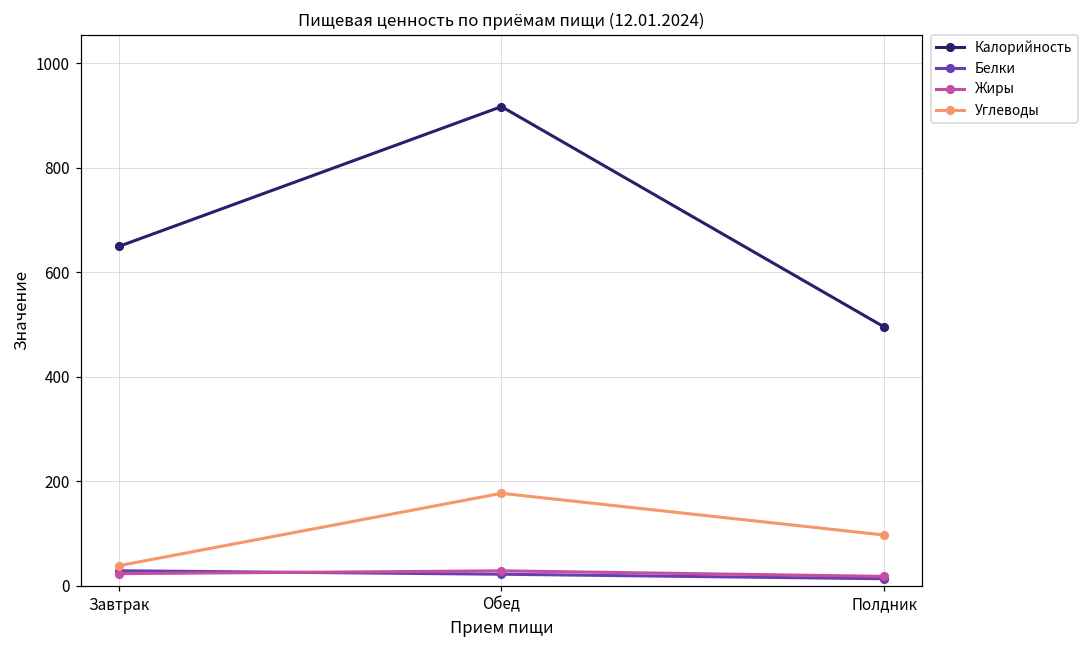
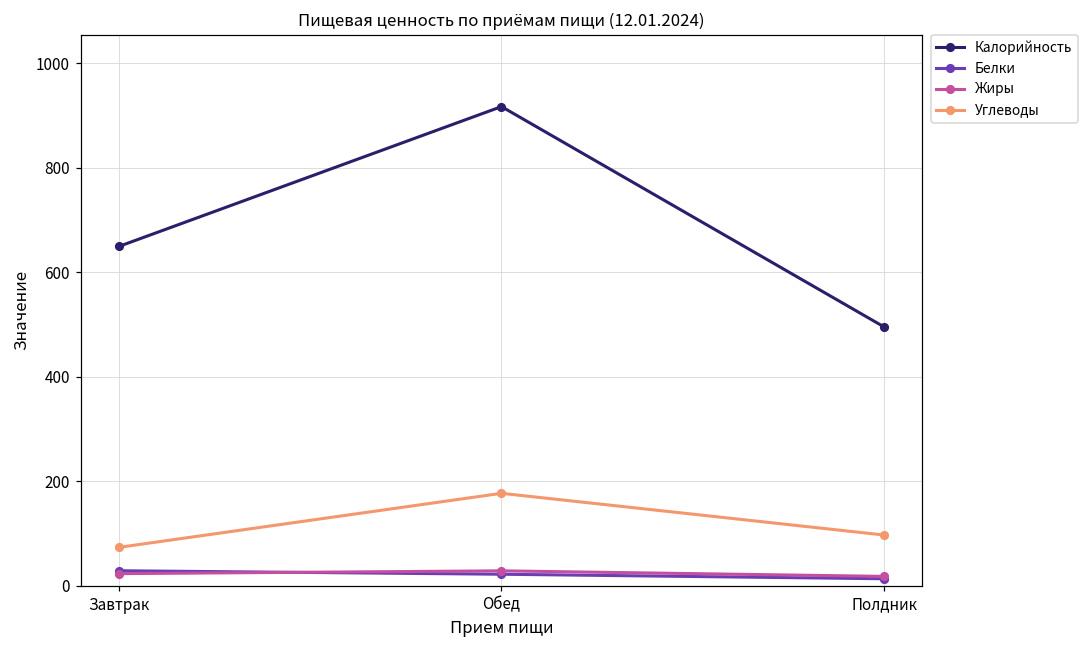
  {
    "Калорийность": {
      "Завтрак": 650,
      "Обед": 920,
      "Полдник": 500
    },
    "Белки": {
      "Завтрак": 30,
      "Обед": 20
    },
    "Жиры": {
      "Завтрак": 20,
      "Обед": 30
    },
    "Углеводы": {
-     "Завтрак": 40,
+     "Завтрак": 70,
      "Обед": 180,
      "Полдник": 100
    }
  }
